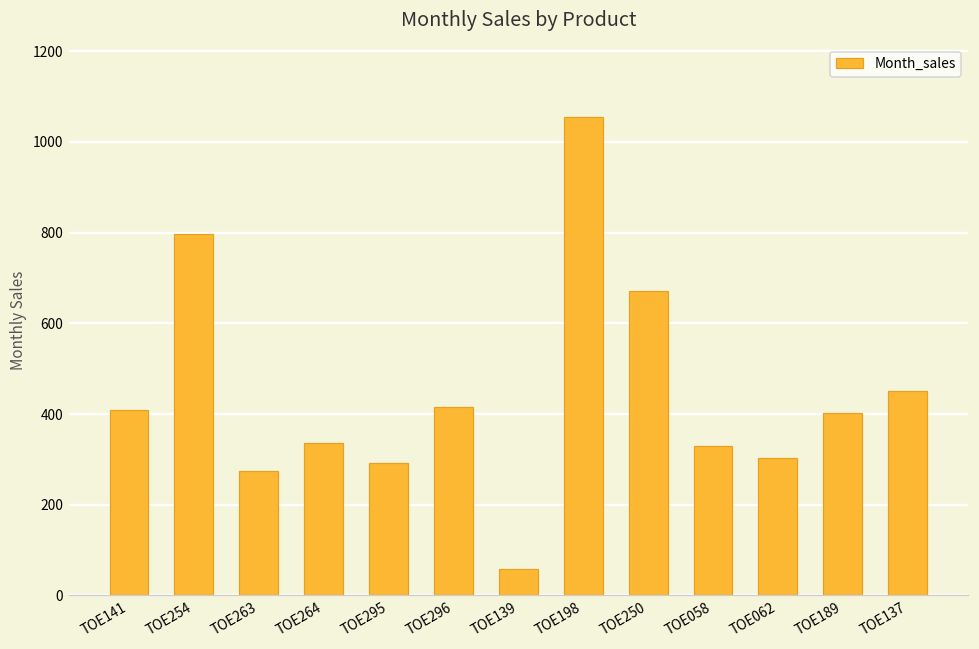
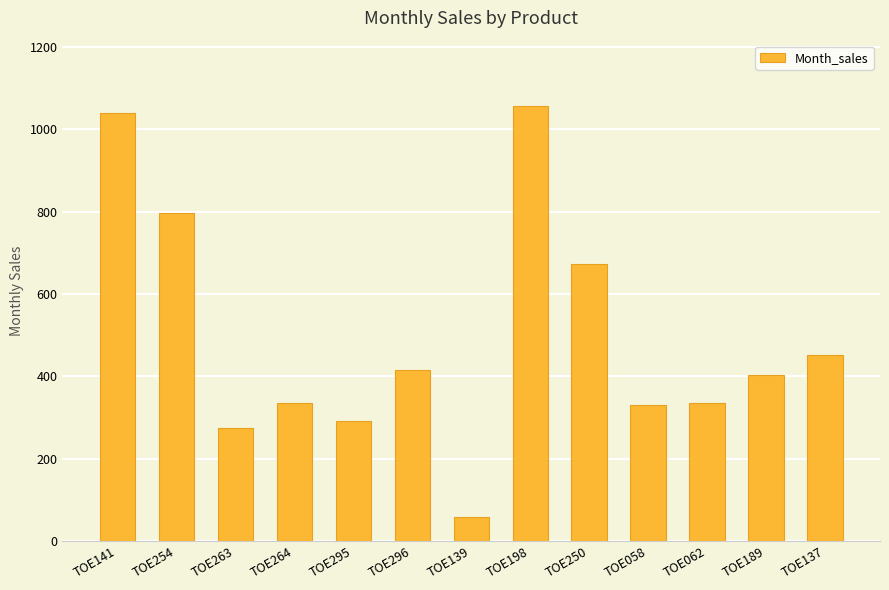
  {
-   "TOE141": 410,
+   "TOE141": 1040,
    "TOE254": 800,
    "TOE263": 280,
    "TOE264": 340,
    "TOE295": 290,
    "TOE296": 420,
    "TOE139": 60,
    "TOE198": 1060,
    "TOE250": 670,
    "TOE058": 330,
-   "TOE062": 300,
+   "TOE062": 340,
    "TOE189": 400,
    "TOE137": 450
  }
